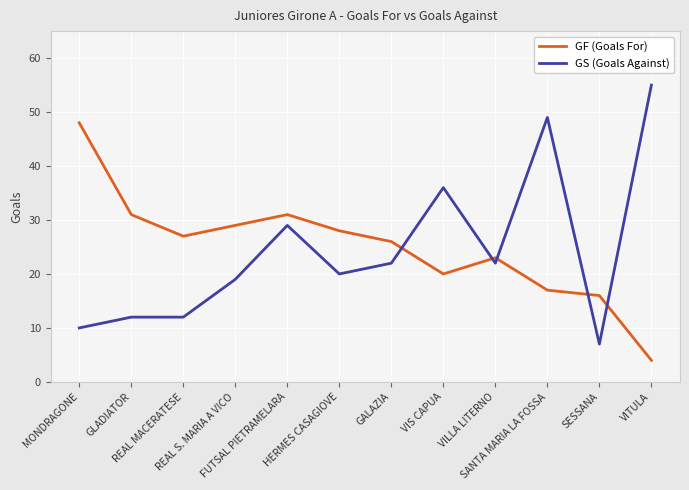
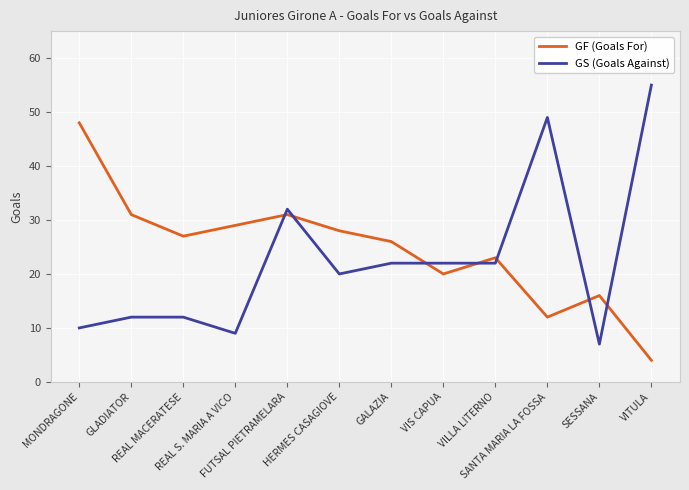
  {
    "GF (Goals For)": {
      "MONDRAGONE": 48,
      "GLADIATOR": 31,
      "REAL MACERATESE": 27,
      "REAL S. MARIA A VICO": 29,
      "FUTSAL PIETRAMELARA": 31,
      "HERMES CASAGIOVE": 28,
      "GALAZIA": 26,
      "VIS CAPUA": 20,
      "VILLA LITERNO": 23,
-     "SANTA MARIA LA FOSSA": 17,
+     "SANTA MARIA LA FOSSA": 12,
      "SESSANA": 16,
      "VITULA": 4
    },
    "GS (Goals Against)": {
      "MONDRAGONE": 10,
      "GLADIATOR": 12,
      "REAL MACERATESE": 12,
-     "REAL S. MARIA A VICO": 19,
-     "FUTSAL PIETRAMELARA": 29,
+     "REAL S. MARIA A VICO": 9,
+     "FUTSAL PIETRAMELARA": 32,
      "HERMES CASAGIOVE": 20,
      "GALAZIA": 22,
-     "VIS CAPUA": 36,
+     "VIS CAPUA": 22,
      "VILLA LITERNO": 22,
      "SANTA MARIA LA FOSSA": 49,
      "SESSANA": 7,
      "VITULA": 55
    }
  }
